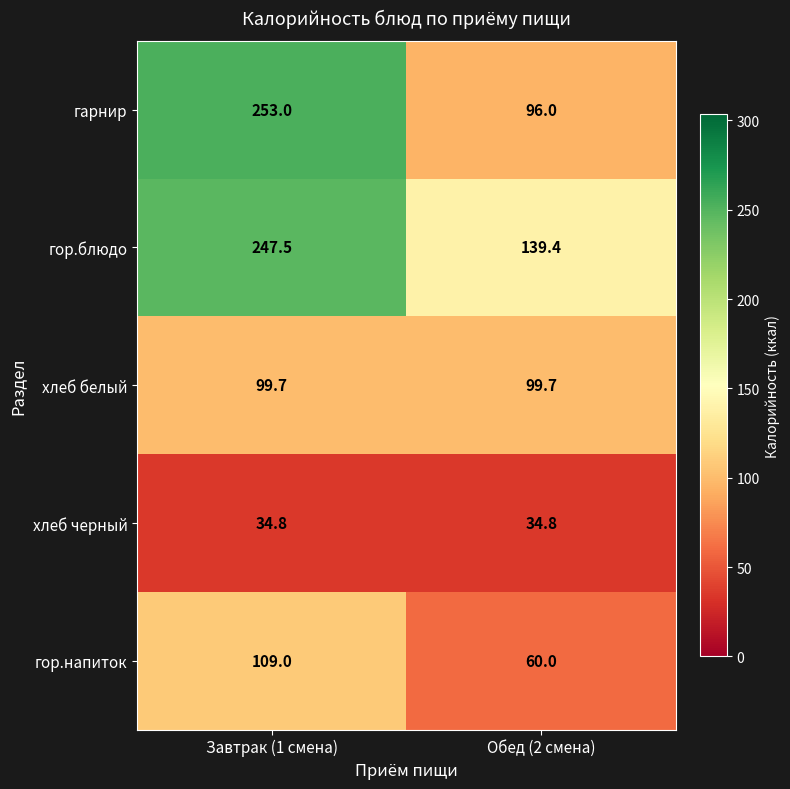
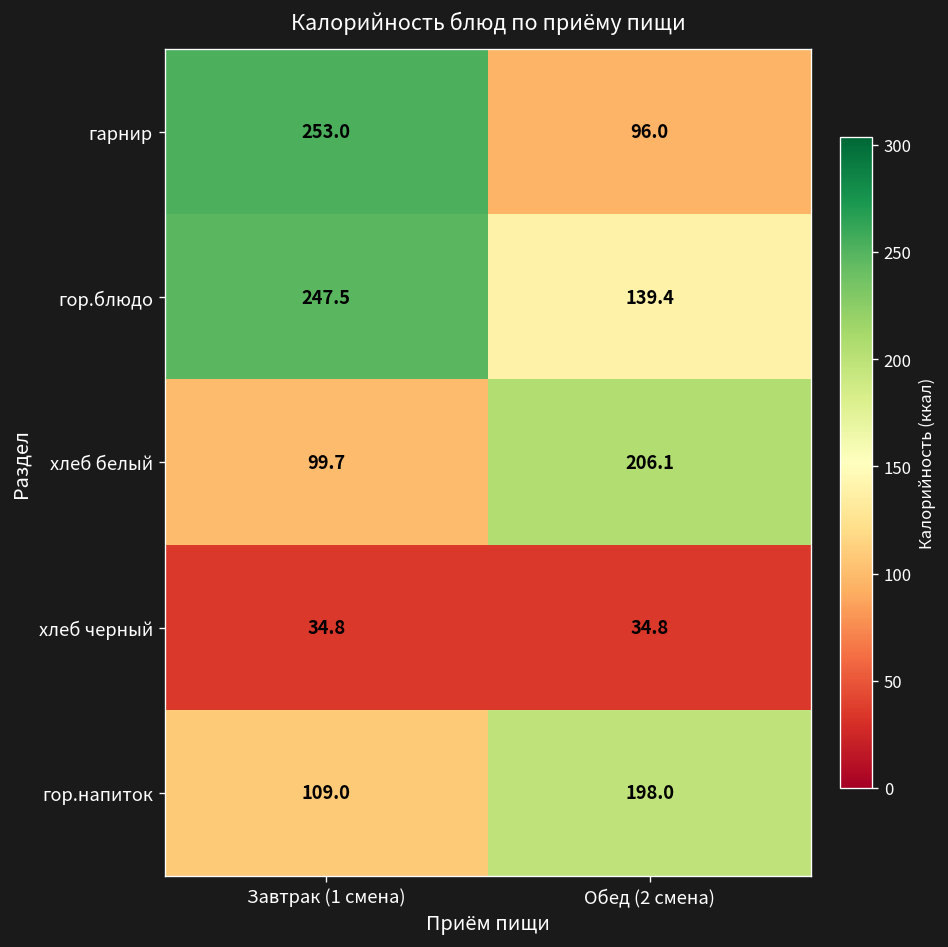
  {
    "гарнир": {
      "Завтрак (1 смена)": 253.0,
      "Обед (2 смена)": 96.0
    },
    "гор.блюдо": {
      "Завтрак (1 смена)": 247.5,
      "Обед (2 смена)": 139.4
    },
    "хлеб белый": {
      "Завтрак (1 смена)": 99.7,
-     "Обед (2 смена)": 99.7
+     "Обед (2 смена)": 206.1
    },
    "хлеб черный": {
      "Завтрак (1 смена)": 34.8,
      "Обед (2 смена)": 34.8
    },
    "гор.напиток": {
      "Завтрак (1 смена)": 109.0,
-     "Обед (2 смена)": 60.0
+     "Обед (2 смена)": 198.0
    }
  }
